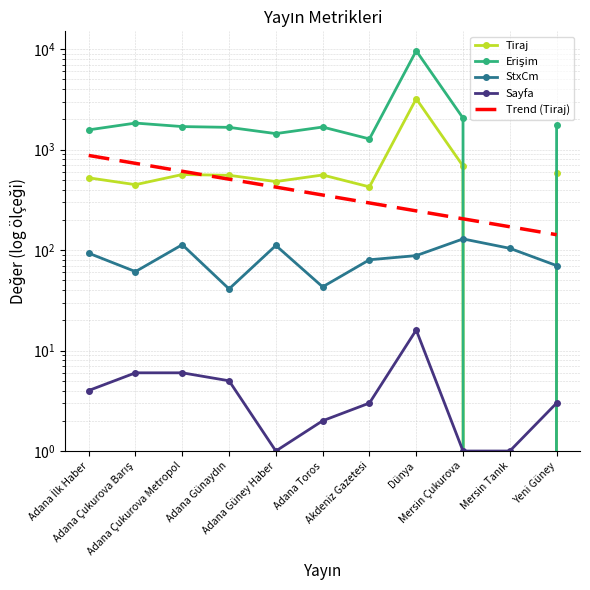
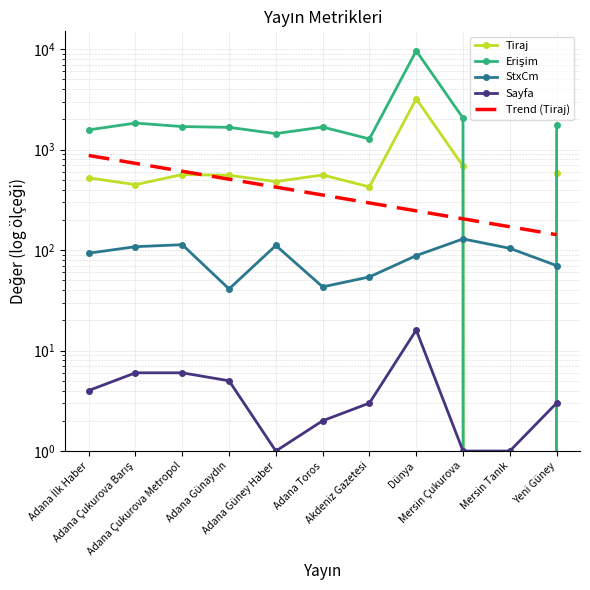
  {
    "Tiraj": {
      "Adana İlk Haber": 500,
      "Adana Çukurova Barış": 400,
      "Adana Çukurova Metropol": 600,
      "Adana Günaydın": 600,
      "Adana Güney Haber": 500,
      "Adana Toros": 600,
      "Akdeniz Gazetesi": 430,
      "Dünya": 3200,
      "Mersin Çukurova": 700,
      "Yeni Güney": 600
    },
    "Erişim": {
      "Adana İlk Haber": 1600,
      "Adana Çukurova Barış": 1800,
      "Adana Çukurova Metropol": 1700,
      "Adana Günaydın": 1700,
      "Adana Güney Haber": 1400,
      "Adana Toros": 1700,
      "Akdeniz Gazetesi": 1300,
      "Dünya": 10000,
      "Mersin Çukurova": 2100,
      "Yeni Güney": 1700
    },
    "StxCm": {
      "Adana İlk Haber": 90,
-     "Adana Çukurova Barış": 60,
+     "Adana Çukurova Barış": 110,
      "Adana Çukurova Metropol": 110,
      "Adana Günaydın": 41,
      "Adana Güney Haber": 110,
      "Adana Toros": 43,
-     "Akdeniz Gazetesi": 80,
+     "Akdeniz Gazetesi": 50,
      "Dünya": 90,
      "Mersin Çukurova": 130,
      "Mersin Tanık": 100,
      "Yeni Güney": 70
    },
    "Sayfa": {
      "Adana İlk Haber": 4,
      "Adana Çukurova Barış": 6,
      "Adana Çukurova Metropol": 6,
      "Adana Günaydın": 5,
      "Adana Güney Haber": 1,
      "Adana Toros": 2,
      "Akdeniz Gazetesi": 3,
      "Dünya": 16,
      "Mersin Çukurova": 1,
      "Mersin Tanık": 1,
      "Yeni Güney": 3
    },
    "Trend (Tiraj)": {
      "Adana İlk Haber": 900,
      "Adana Çukurova Barış": 700,
      "Adana Çukurova Metropol": 600,
      "Adana Günaydın": 500,
      "Adana Güney Haber": 420,
      "Adana Toros": 350,
      "Akdeniz Gazetesi": 290,
      "Dünya": 250,
      "Mersin Çukurova": 200,
      "Mersin Tanık": 170,
      "Yeni Güney": 140
    }
  }
